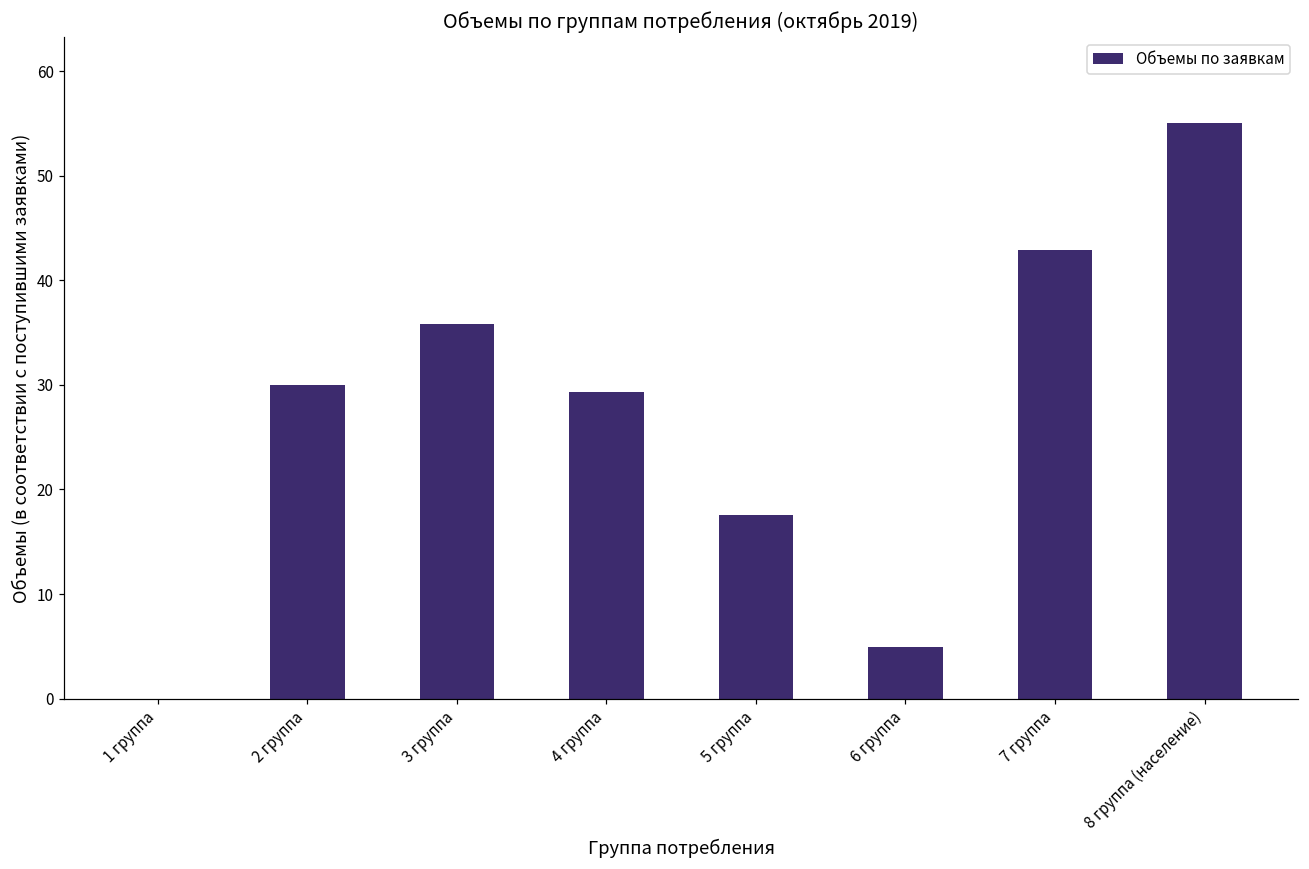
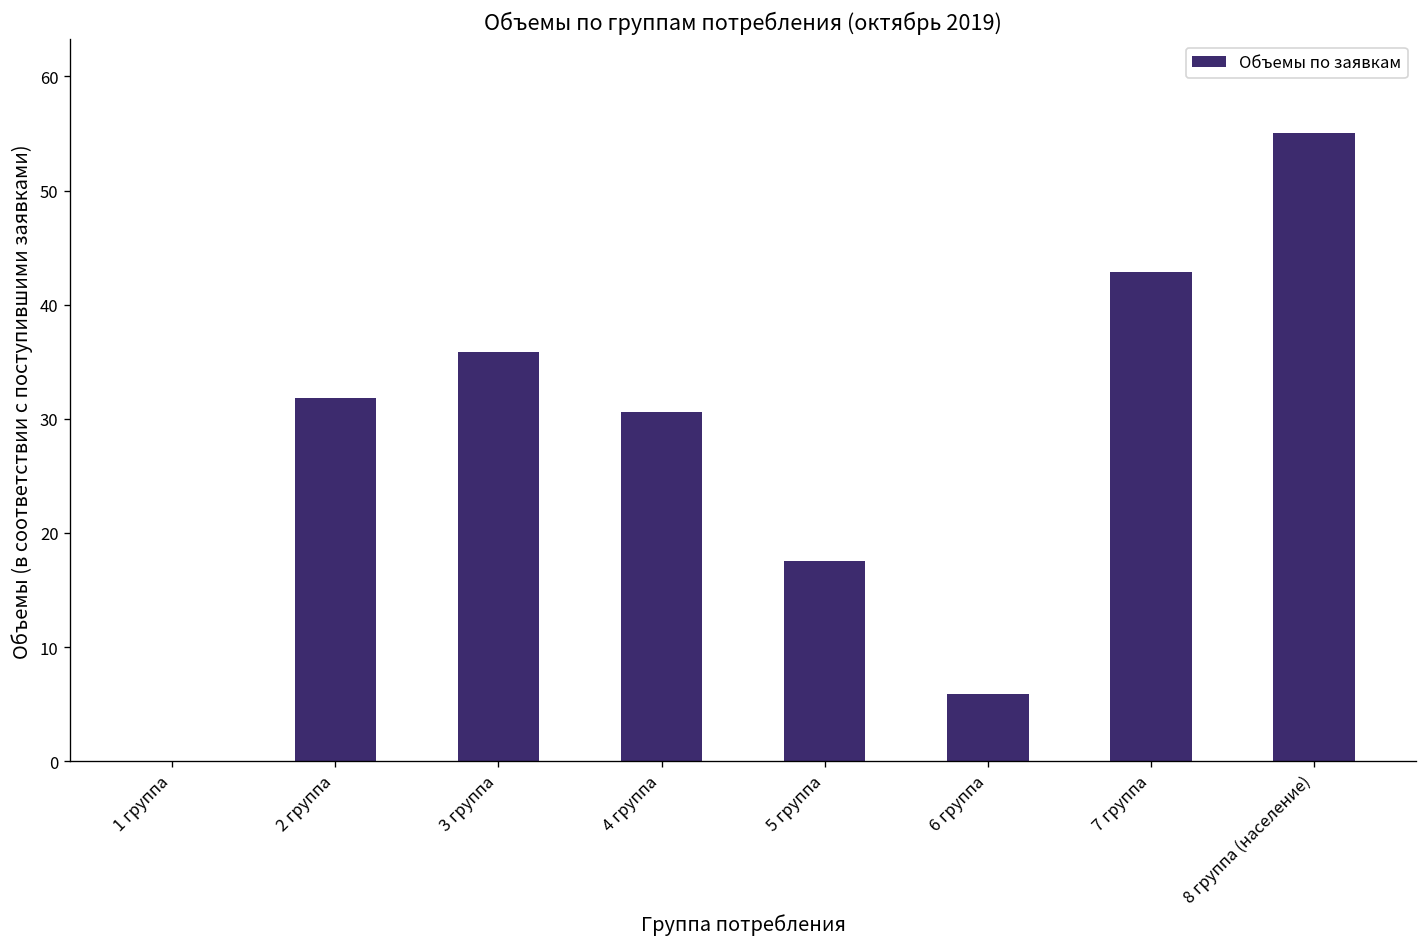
  {
    "1 группа": 0,
-   "2 группа": 30,
+   "2 группа": 32,
    "3 группа": 36,
-   "4 группа": 29,
+   "4 группа": 31,
    "5 группа": 18,
-   "6 группа": 5,
+   "6 группа": 6,
    "7 группа": 43,
    "8 группа (население)": 55
  }
